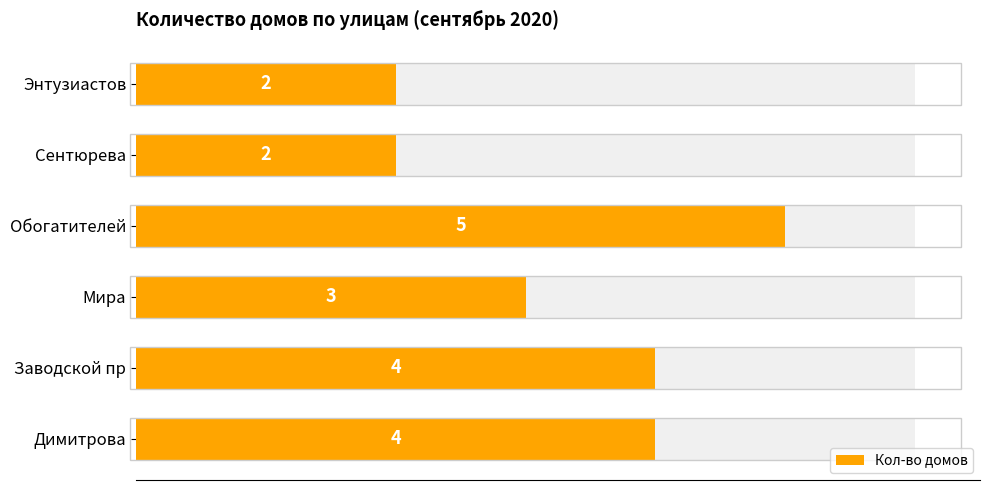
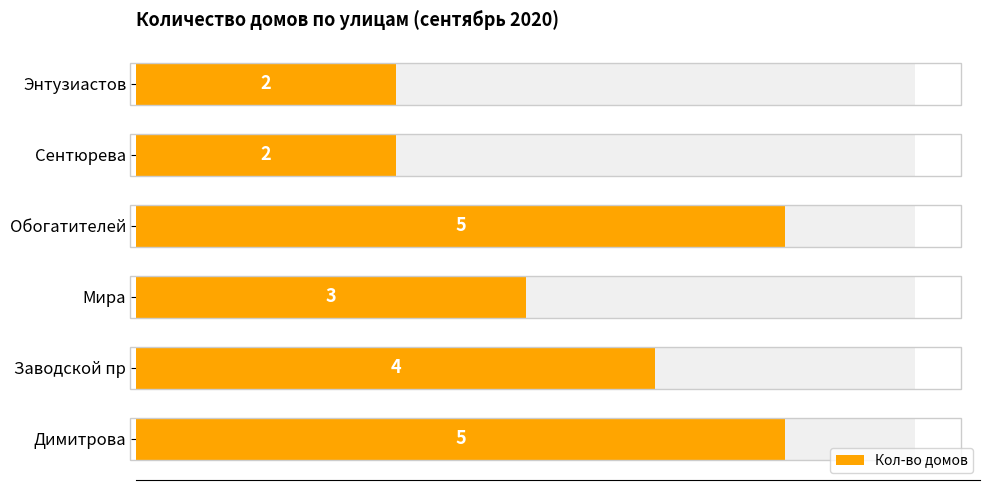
  {
    "Кол-во домов": {
-     "Димитрова": 4
+     "Димитрова": 5
    }
  }
